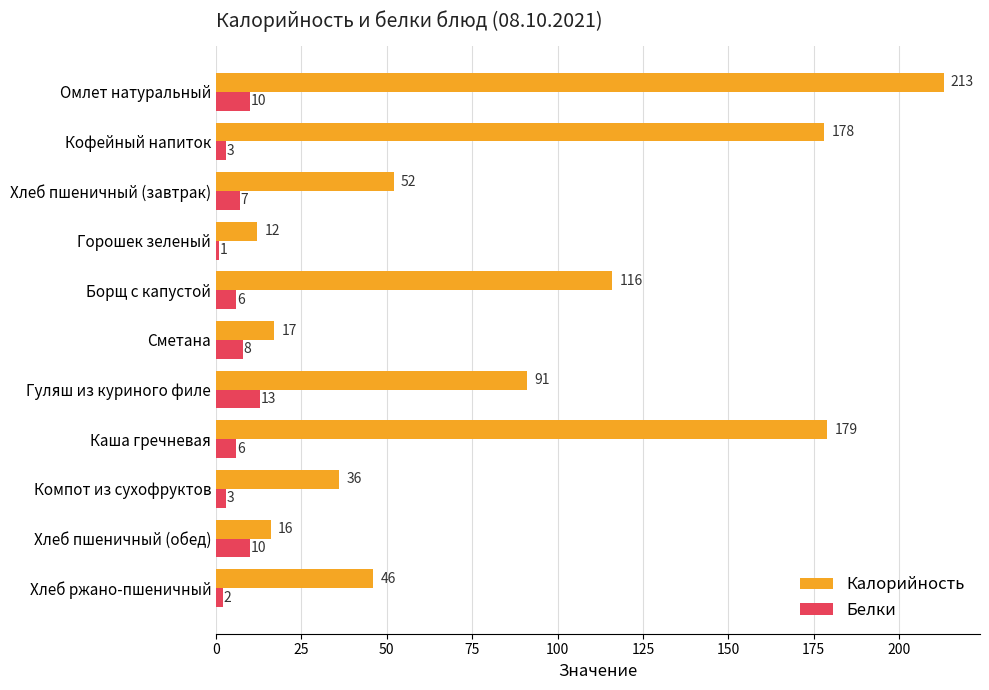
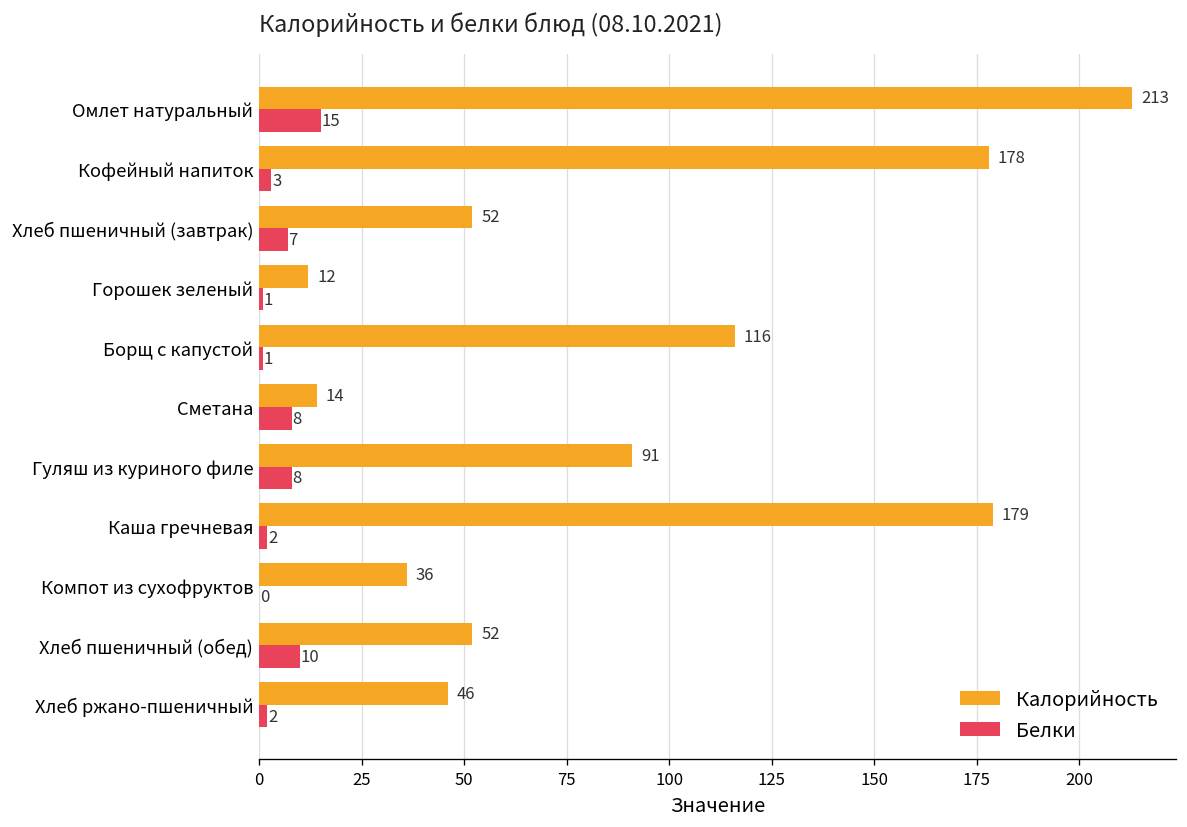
  {
    "Калорийность": {
      "Омлет натуральный": 213,
      "Кофейный напиток": 178,
      "Хлеб пшеничный (завтрак)": 52,
      "Горошек зеленый": 12,
      "Борщ с капустой": 116,
-     "Сметана": 17,
+     "Сметана": 14,
      "Гуляш из куриного филе": 91,
      "Каша гречневая": 179,
      "Компот из сухофруктов": 36,
-     "Хлеб пшеничный (обед)": 16,
+     "Хлеб пшеничный (обед)": 52,
      "Хлеб ржано-пшеничный": 46
    },
    "Белки": {
-     "Омлет натуральный": 10,
+     "Омлет натуральный": 15,
      "Кофейный напиток": 3,
      "Хлеб пшеничный (завтрак)": 7,
      "Горошек зеленый": 1,
-     "Борщ с капустой": 6,
+     "Борщ с капустой": 1,
      "Сметана": 8,
-     "Гуляш из куриного филе": 13,
-     "Каша гречневая": 6,
-     "Компот из сухофруктов": 3,
+     "Гуляш из куриного филе": 8,
+     "Каша гречневая": 2,
+     "Компот из сухофруктов": 0,
      "Хлеб пшеничный (обед)": 10,
      "Хлеб ржано-пшеничный": 2
    }
  }
